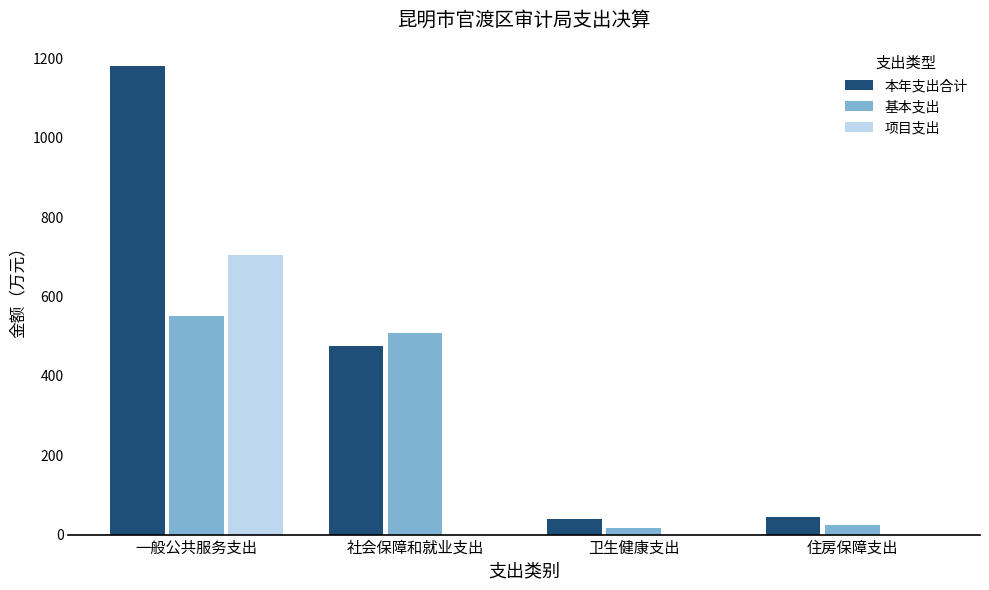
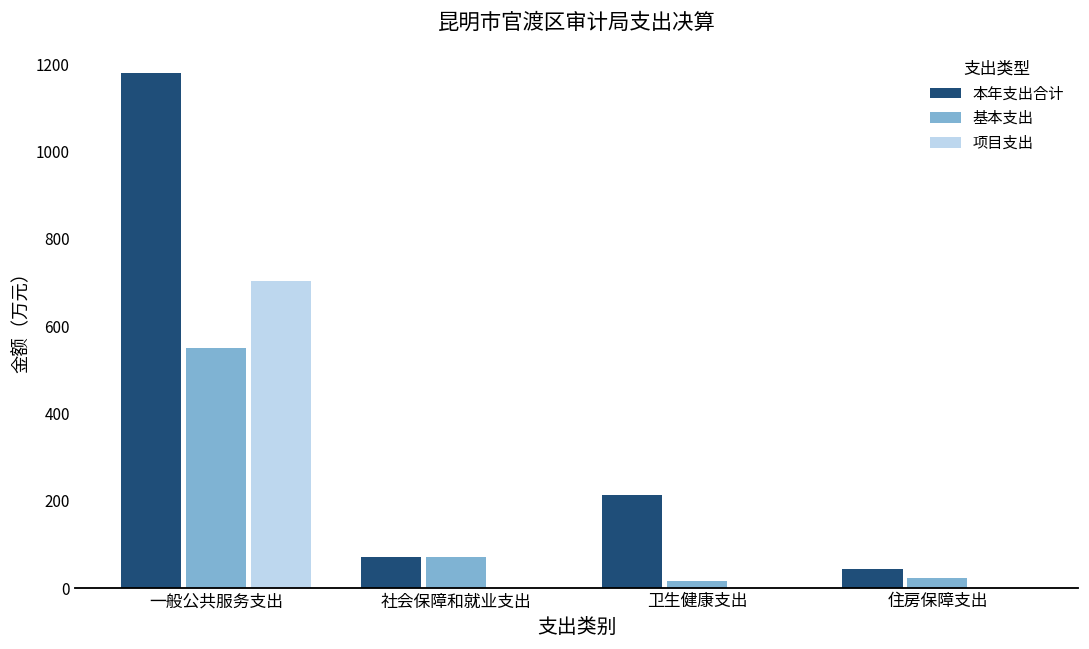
  {
    "本年支出合计": {
      "一般公共服务支出": 1180,
-     "社会保障和就业支出": 480,
-     "卫生健康支出": 40,
+     "社会保障和就业支出": 70,
+     "卫生健康支出": 210,
      "住房保障支出": 40
    },
    "基本支出": {
      "一般公共服务支出": 550,
-     "社会保障和就业支出": 510,
+     "社会保障和就业支出": 70,
      "卫生健康支出": 20,
      "住房保障支出": 20
    },
    "项目支出": {
      "一般公共服务支出": 700,
      "社会保障和就业支出": 0,
      "卫生健康支出": 0,
      "住房保障支出": 0
    }
  }
